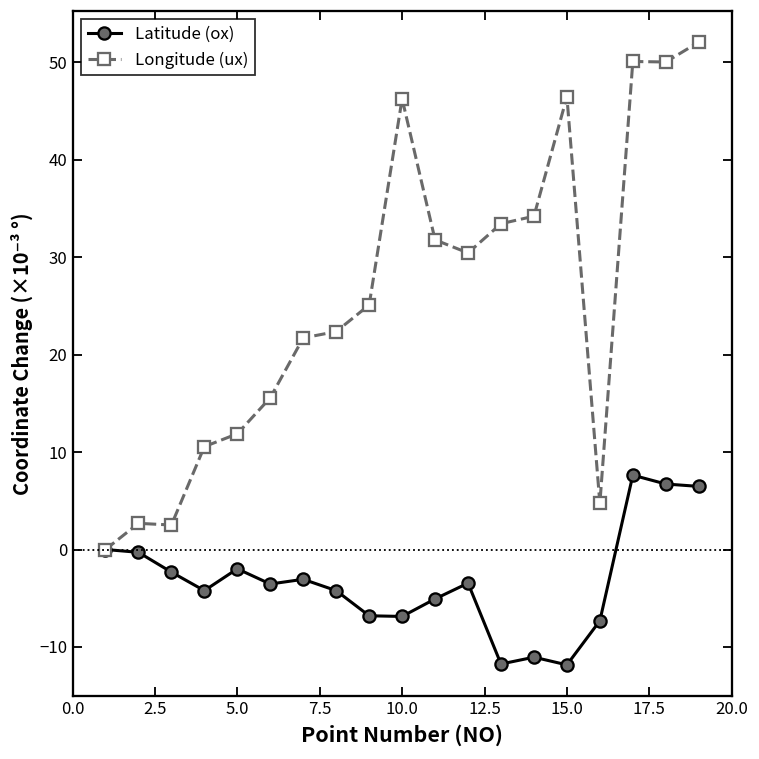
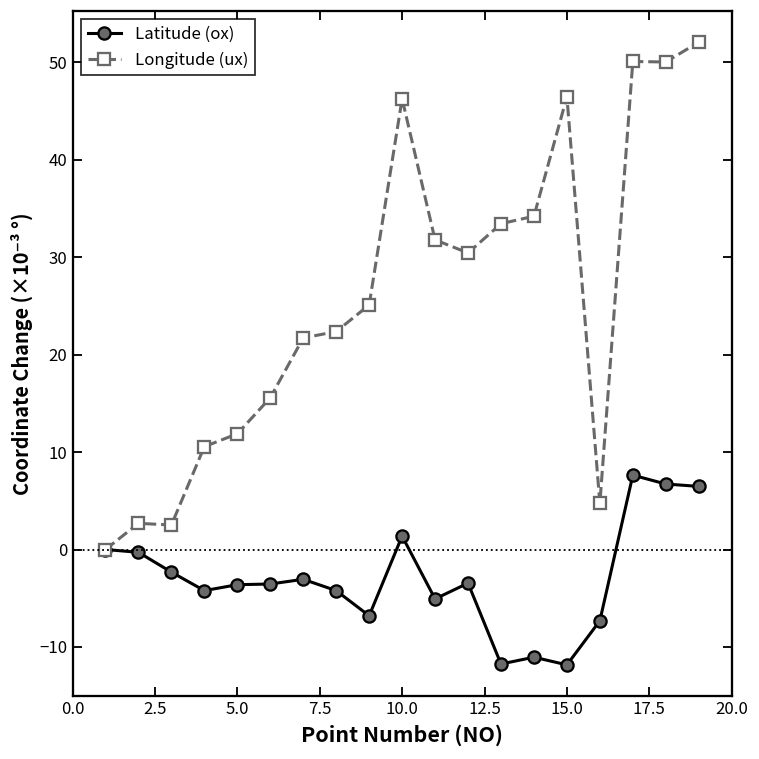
  {
    "Latitude (ox)": {
-     "5.0": -2,
-     "10.0": -7,
+     "5.0": -4,
+     "10.0": 1,
      "15.0": -12
    },
    "Longitude (ux)": {
      "5.0": 12,
      "10.0": 46,
      "15.0": 46
    }
  }
